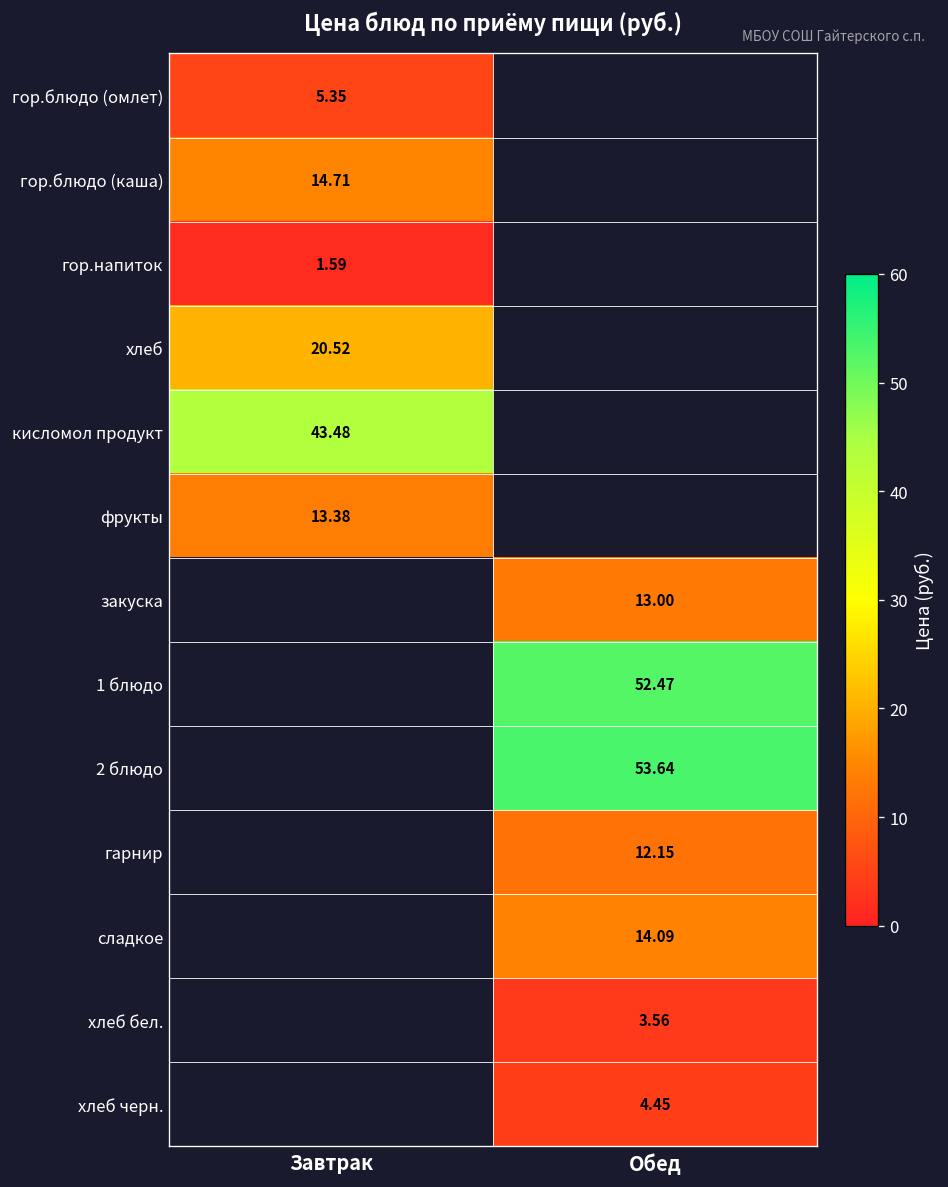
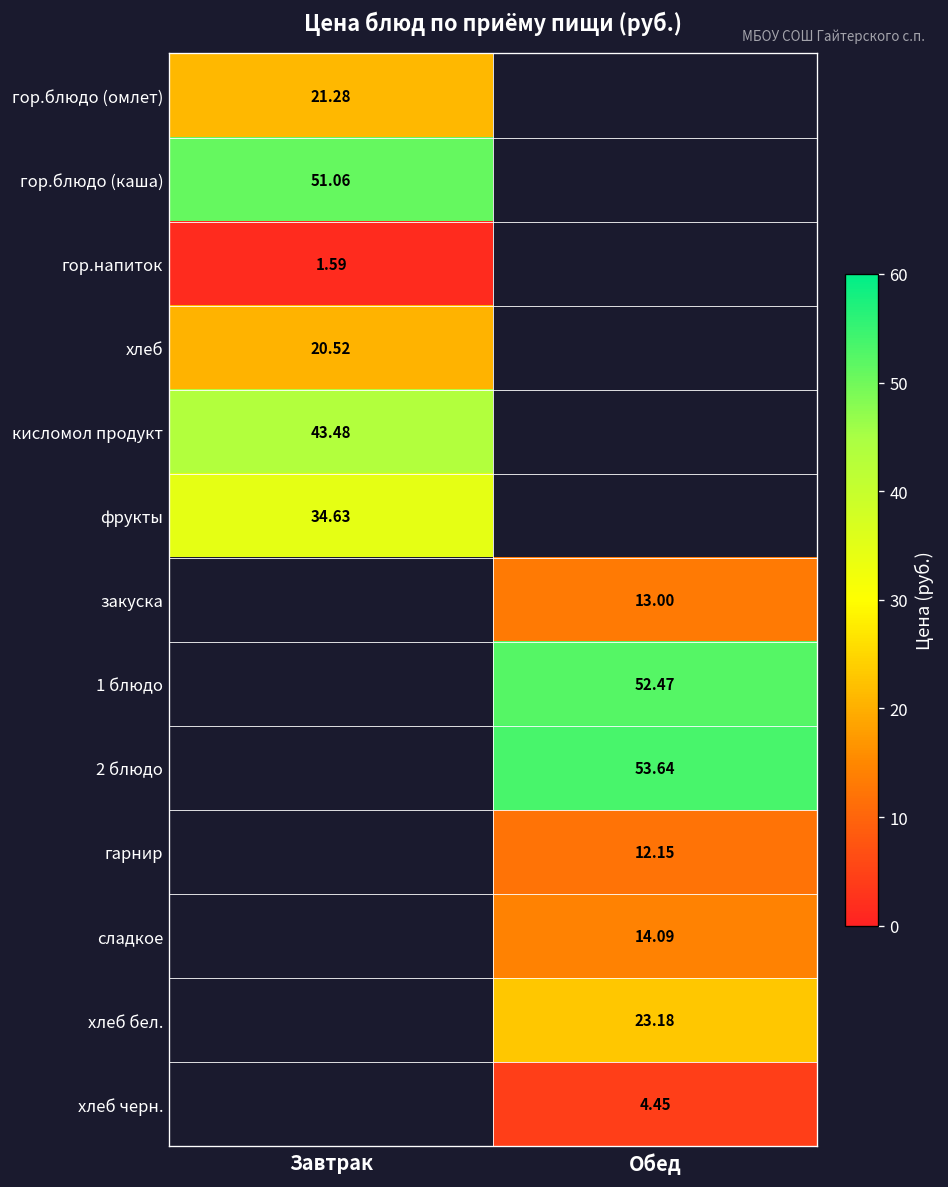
  {
    "гор.блюдо (омлет)": {
-     "Завтрак": 5.35
+     "Завтрак": 21.28
    },
    "гор.блюдо (каша)": {
-     "Завтрак": 14.71
+     "Завтрак": 51.06
    },
    "гор.напиток": {
      "Завтрак": 1.59
    },
    "хлеб": {
      "Завтрак": 20.52
    },
    "кисломол продукт": {
      "Завтрак": 43.48
    },
    "фрукты": {
-     "Завтрак": 13.38
+     "Завтрак": 34.63
    },
    "закуска": {
      "Обед": 13.00
    },
    "1 блюдо": {
      "Обед": 52.47
    },
    "2 блюдо": {
      "Обед": 53.64
    },
    "гарнир": {
      "Обед": 12.15
    },
    "сладкое": {
      "Обед": 14.09
    },
    "хлеб бел.": {
-     "Обед": 3.56
+     "Обед": 23.18
    },
    "хлеб черн.": {
      "Обед": 4.45
    }
  }
